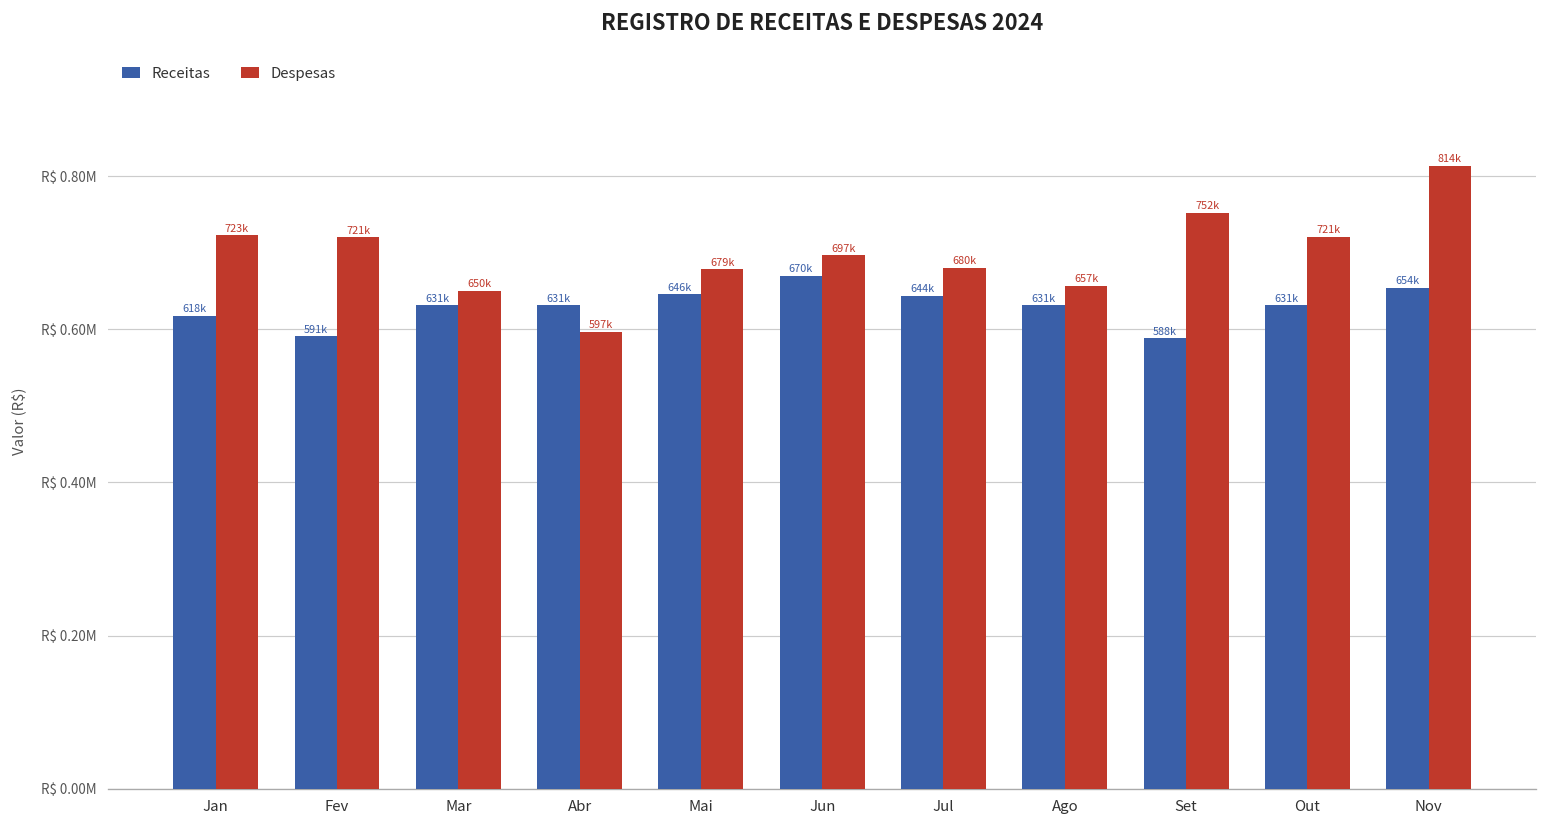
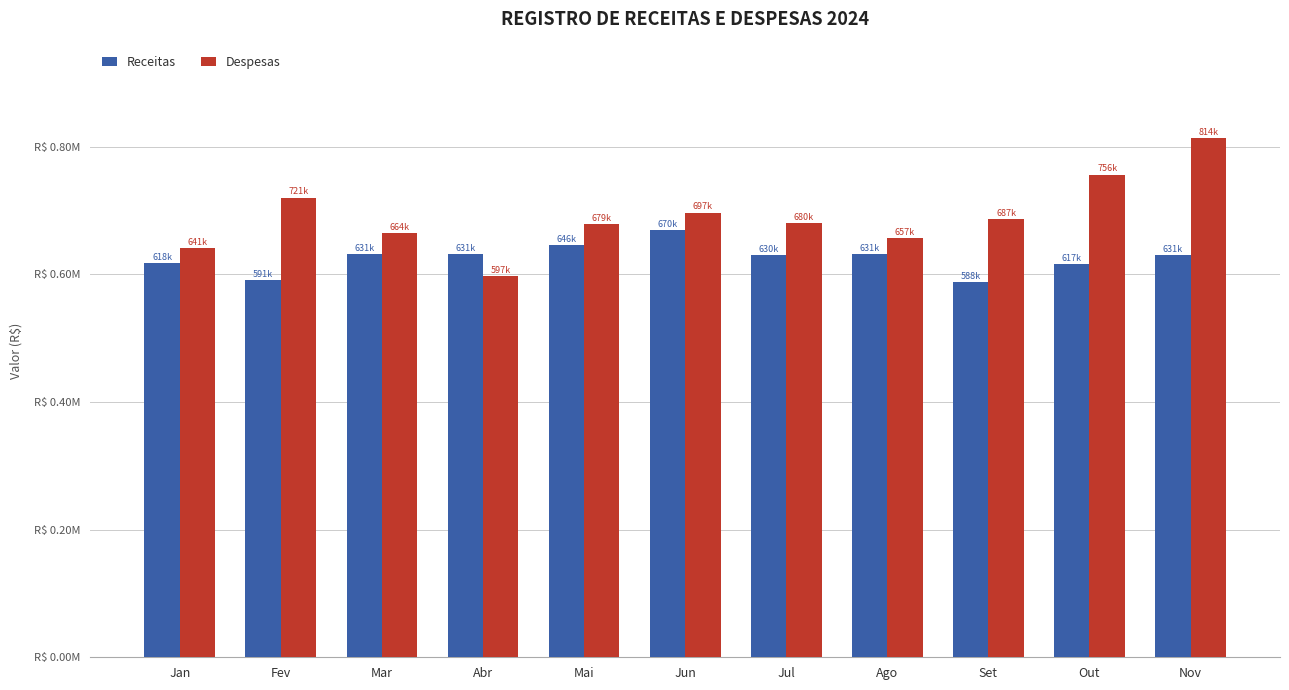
  {
    "Receitas": {
      "Jan": "618k",
      "Fev": "591k",
      "Mar": "631k",
      "Abr": "631k",
      "Mai": "646k",
      "Jun": "670k",
-     "Jul": "644k",
+     "Jul": "630k",
      "Ago": "631k",
      "Set": "588k",
-     "Out": "631k",
-     "Nov": "654k"
+     "Out": "617k",
+     "Nov": "631k"
    },
    "Despesas": {
-     "Jan": "723k",
+     "Jan": "641k",
      "Fev": "721k",
-     "Mar": "650k",
+     "Mar": "664k",
      "Abr": "597k",
      "Mai": "679k",
      "Jun": "697k",
      "Jul": "680k",
      "Ago": "657k",
-     "Set": "752k",
-     "Out": "721k",
+     "Set": "687k",
+     "Out": "756k",
      "Nov": "814k"
    }
  }
